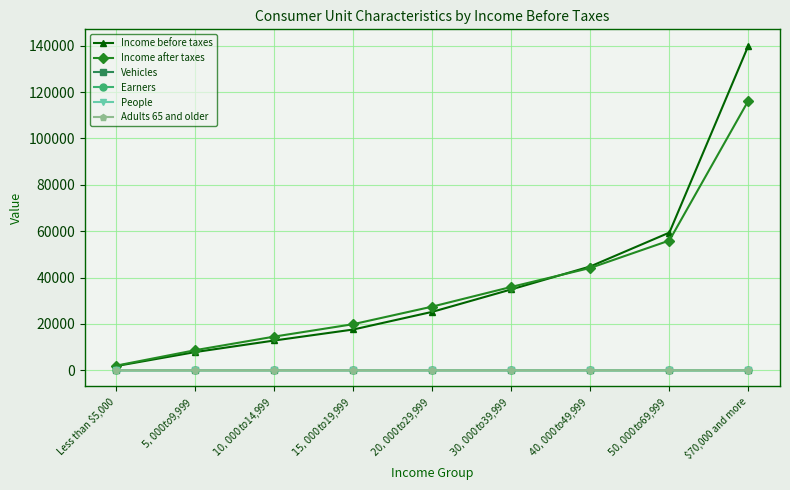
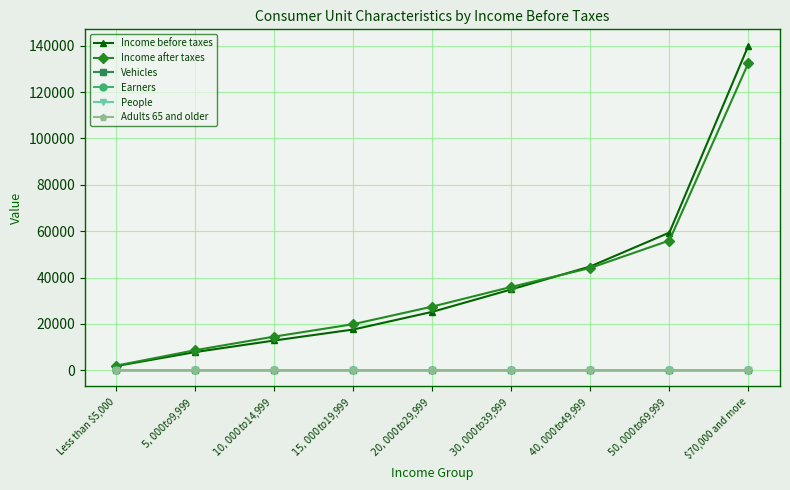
  {
    "Income before taxes": {
      "$70,000 and more": 140000
    },
    "Income after taxes": {
-     "$70,000 and more": 116000
+     "$70,000 and more": 133000
    },
    "Adults 65 and older": {
      "Less than $5,000": 0,
      "$70,000 and more": 0
    }
  }
